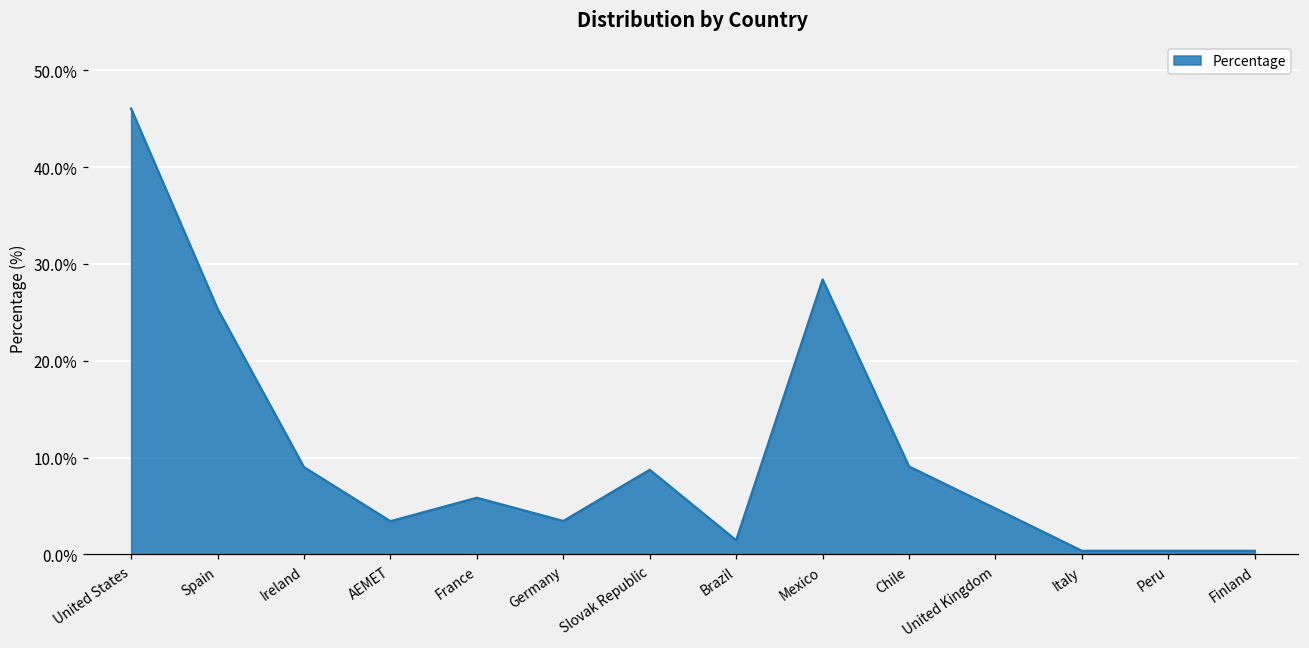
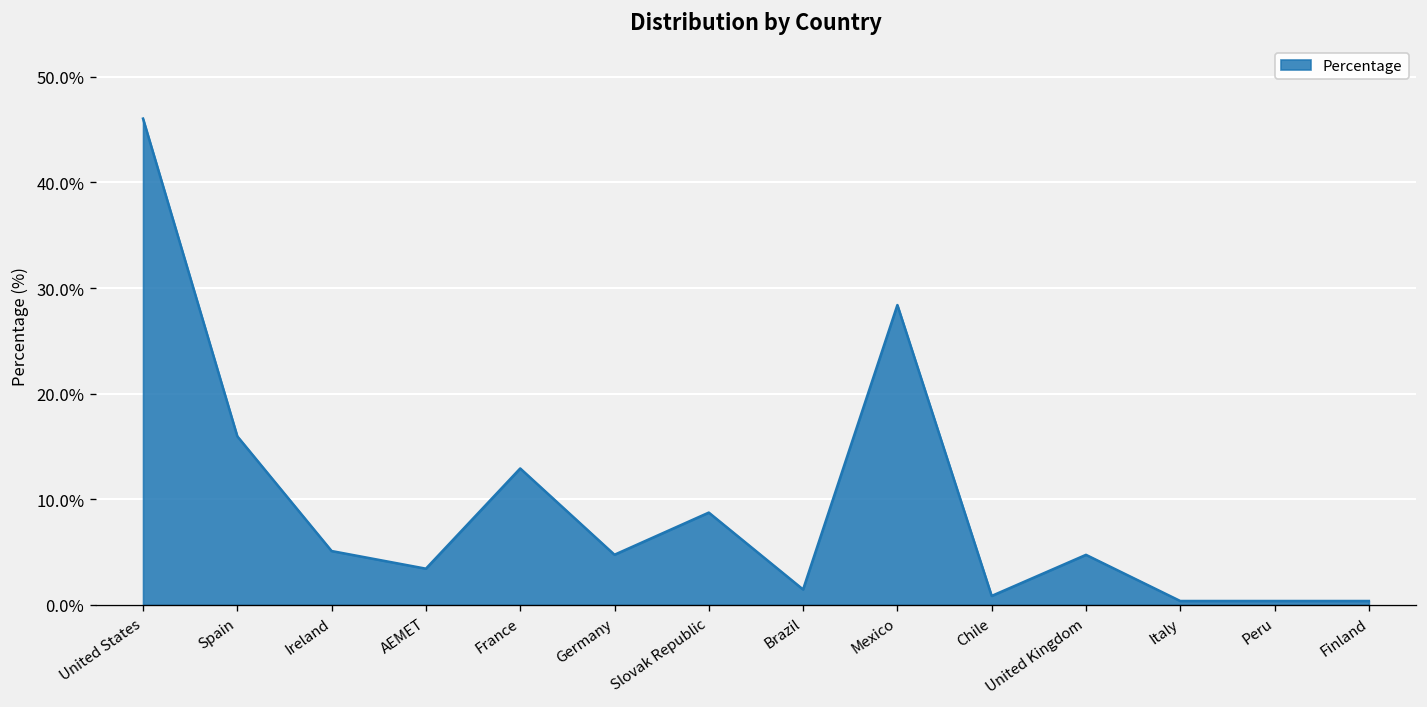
  {
    "United States": "46%",
-   "Spain": "25%",
-   "Ireland": "9%",
+   "Spain": "16%",
+   "Ireland": "5%",
    "AEMET": "3%",
-   "France": "6%",
-   "Germany": "3%",
+   "France": "13%",
+   "Germany": "5%",
    "Slovak Republic": "9%",
    "Brazil": "1%",
    "Mexico": "28%",
-   "Chile": "9%",
+   "Chile": "1%",
    "United Kingdom": "5%",
    "Italy": "0%",
    "Peru": "0%",
    "Finland": "0%"
  }
